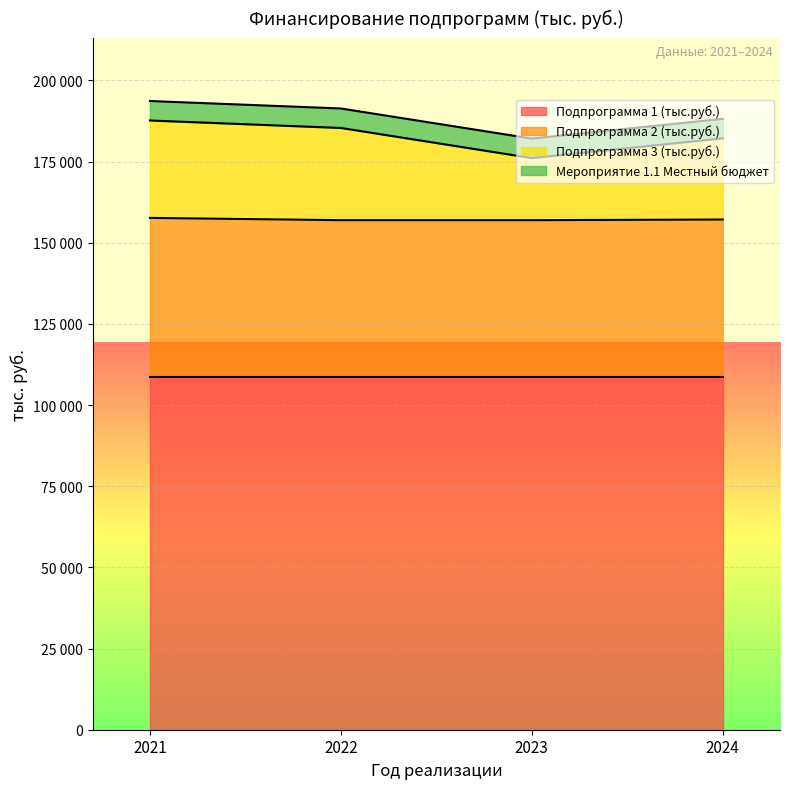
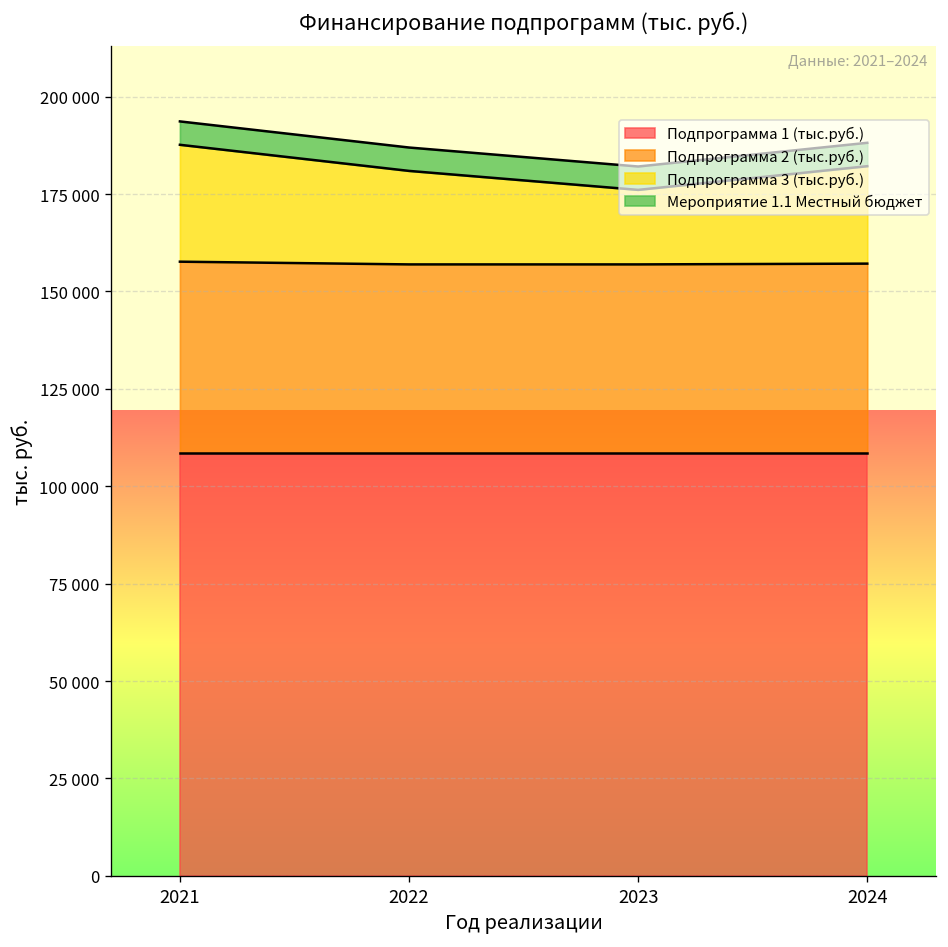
  {
    "Подпрограмма 1 (тыс.руб.)": {
      "2021": 109000,
      "2022": 109000,
      "2023": 109000,
      "2024": 109000
    },
    "Подпрограмма 2 (тыс.руб.)": {
      "2021": 49000,
      "2022": 48000,
      "2023": 48000,
      "2024": 49000
    },
    "Подпрограмма 3 (тыс.руб.)": {
      "2021": 30000,
-     "2022": 28000
+     "2022": 24000
    },
    "Мероприятие 1.1 Местный бюджет": {
      "2021": 6000,
      "2022": 6000
    }
  }
